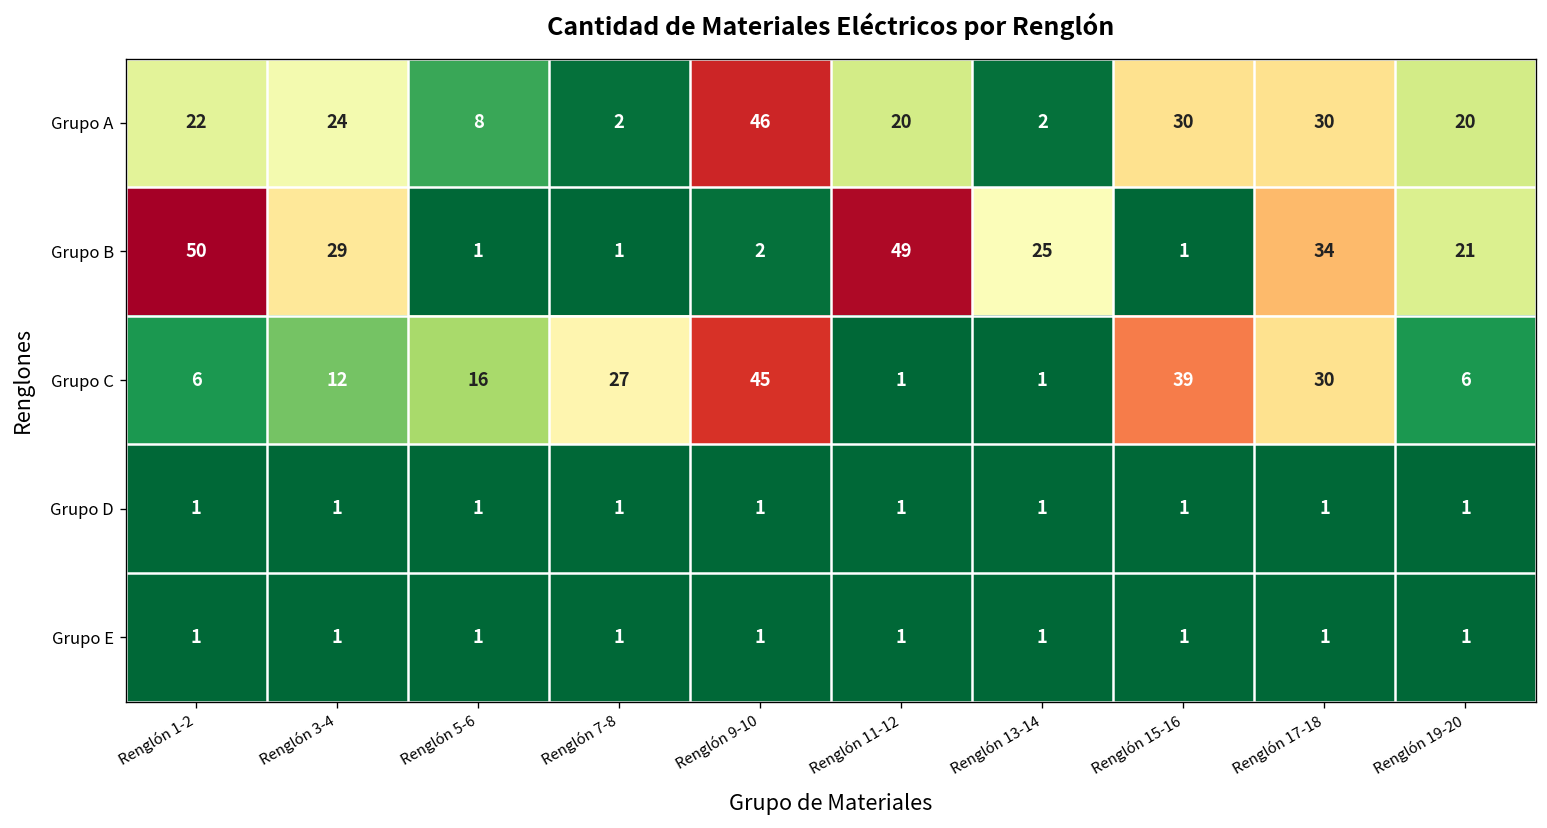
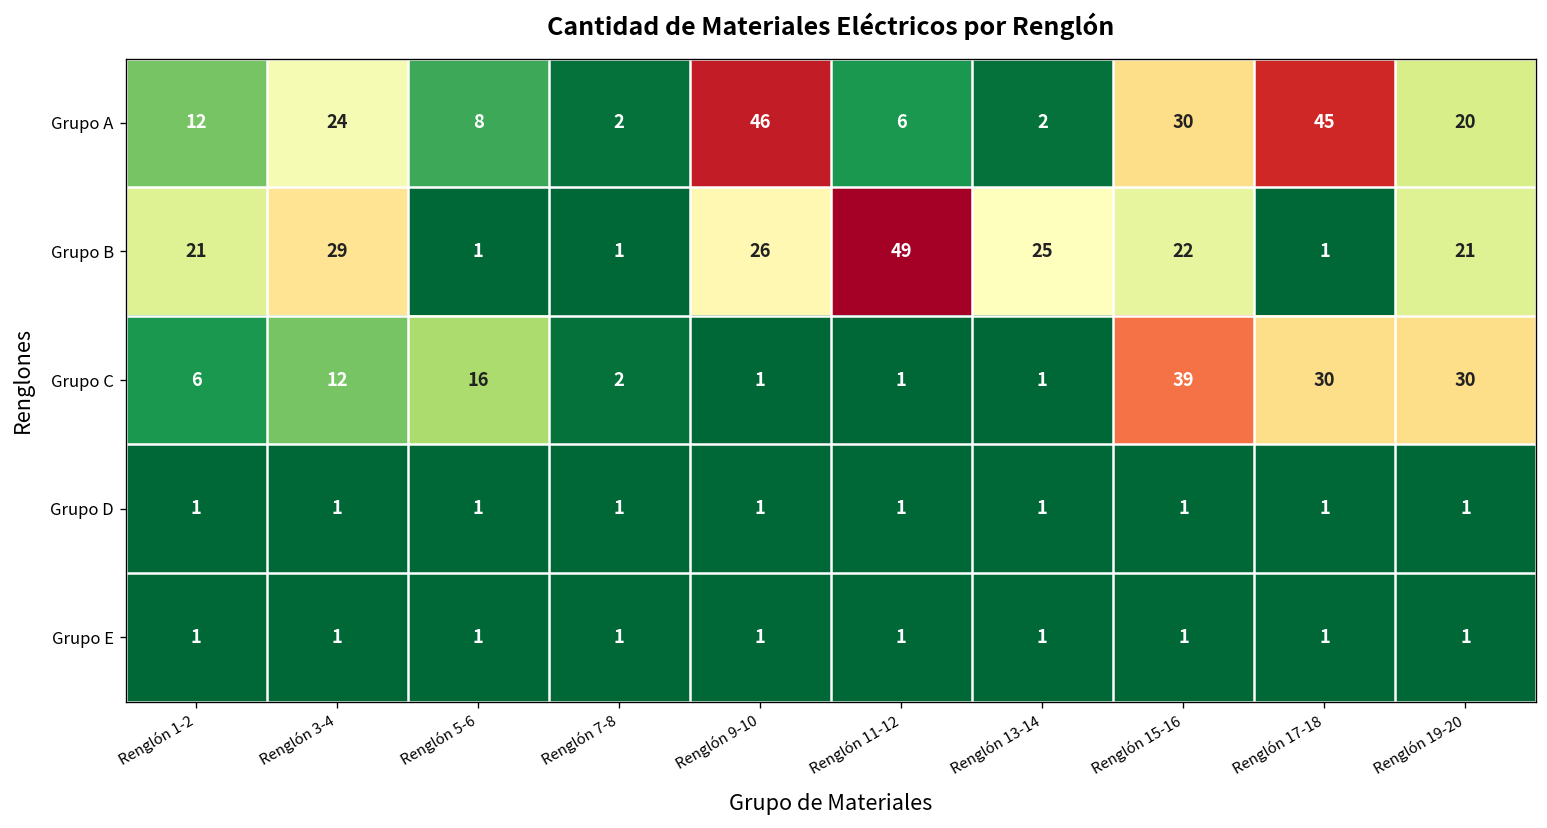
  {
    "Grupo A": {
-     "Renglón 1-2": 22,
+     "Renglón 1-2": 12,
      "Renglón 3-4": 24,
      "Renglón 5-6": 8,
      "Renglón 7-8": 2,
      "Renglón 9-10": 46,
-     "Renglón 11-12": 20,
+     "Renglón 11-12": 6,
      "Renglón 13-14": 2,
      "Renglón 15-16": 30,
-     "Renglón 17-18": 30,
+     "Renglón 17-18": 45,
      "Renglón 19-20": 20
    },
    "Grupo B": {
-     "Renglón 1-2": 50,
+     "Renglón 1-2": 21,
      "Renglón 3-4": 29,
      "Renglón 5-6": 1,
      "Renglón 7-8": 1,
-     "Renglón 9-10": 2,
+     "Renglón 9-10": 26,
      "Renglón 11-12": 49,
      "Renglón 13-14": 25,
-     "Renglón 15-16": 1,
-     "Renglón 17-18": 34,
+     "Renglón 15-16": 22,
+     "Renglón 17-18": 1,
      "Renglón 19-20": 21
    },
    "Grupo C": {
      "Renglón 1-2": 6,
      "Renglón 3-4": 12,
      "Renglón 5-6": 16,
-     "Renglón 7-8": 27,
-     "Renglón 9-10": 45,
+     "Renglón 7-8": 2,
+     "Renglón 9-10": 1,
      "Renglón 11-12": 1,
      "Renglón 13-14": 1,
      "Renglón 15-16": 39,
      "Renglón 17-18": 30,
-     "Renglón 19-20": 6
+     "Renglón 19-20": 30
    },
    "Grupo D": {
      "Renglón 1-2": 1,
      "Renglón 3-4": 1,
      "Renglón 5-6": 1,
      "Renglón 7-8": 1,
      "Renglón 9-10": 1,
      "Renglón 11-12": 1,
      "Renglón 13-14": 1,
      "Renglón 15-16": 1,
      "Renglón 17-18": 1,
      "Renglón 19-20": 1
    },
    "Grupo E": {
      "Renglón 1-2": 1,
      "Renglón 3-4": 1,
      "Renglón 5-6": 1,
      "Renglón 7-8": 1,
      "Renglón 9-10": 1,
      "Renglón 11-12": 1,
      "Renglón 13-14": 1,
      "Renglón 15-16": 1,
      "Renglón 17-18": 1,
      "Renglón 19-20": 1
    }
  }
